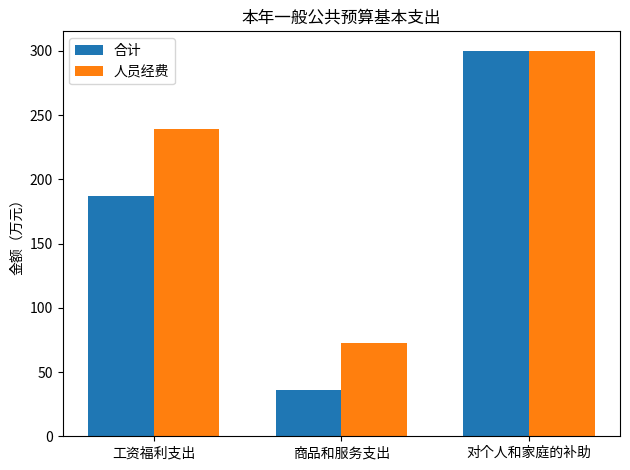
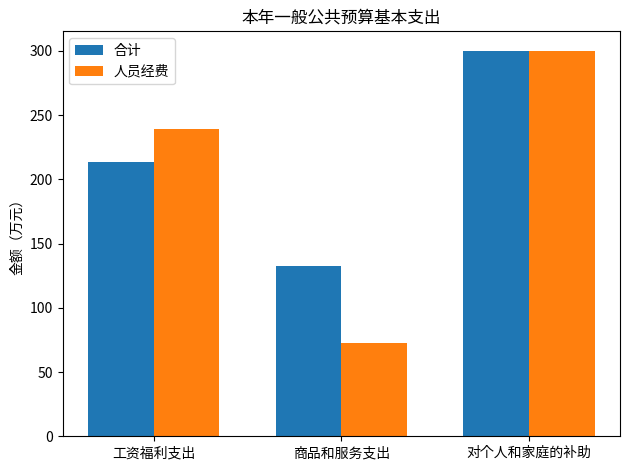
  {
    "合计": {
-     "工资福利支出": 187,
-     "商品和服务支出": 36,
+     "工资福利支出": 213,
+     "商品和服务支出": 133,
      "对个人和家庭的补助": 300
    },
    "人员经费": {
      "工资福利支出": 239,
      "商品和服务支出": 73,
      "对个人和家庭的补助": 300
    }
  }
